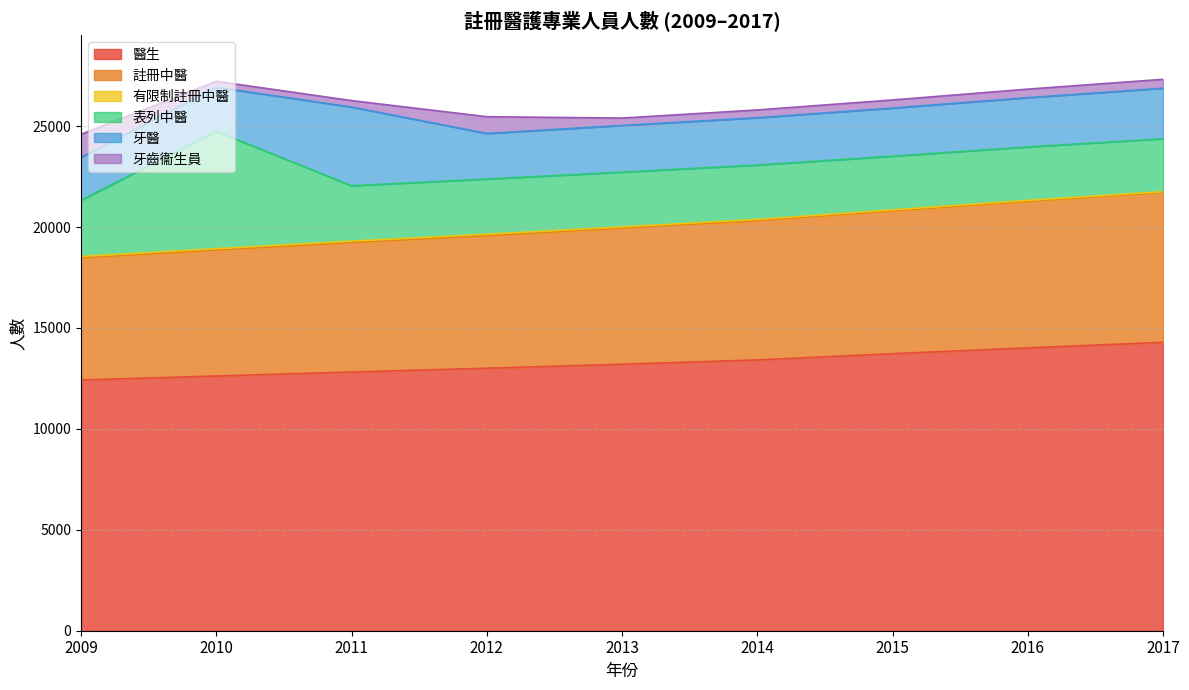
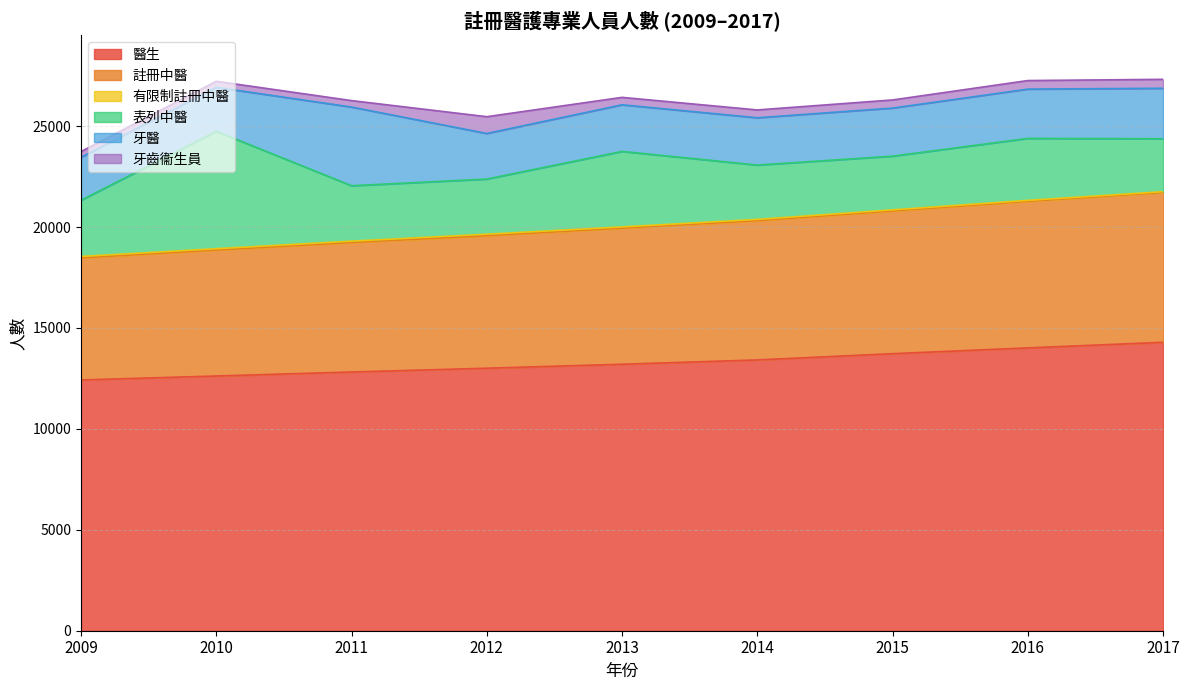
  {
    "表列中醫": {
      "2009": 2800,
      "2011": 2700,
      "2012": 2700,
-     "2013": 2700,
+     "2013": 3700,
      "2014": 2700,
      "2015": 2700,
-     "2016": 2600,
+     "2016": 3100,
      "2017": 2600
    },
    "牙醫": {
      "2009": 2100,
      "2011": 3900,
      "2012": 2300,
      "2013": 2300,
      "2014": 2300,
      "2015": 2400,
      "2016": 2400,
      "2017": 2500
    },
    "牙齒衞生員": {
-     "2009": 1100,
+     "2009": 300,
      "2011": 300,
      "2012": 800,
      "2013": 400,
      "2014": 400,
      "2015": 400,
      "2016": 400,
      "2017": 400
    }
  }
